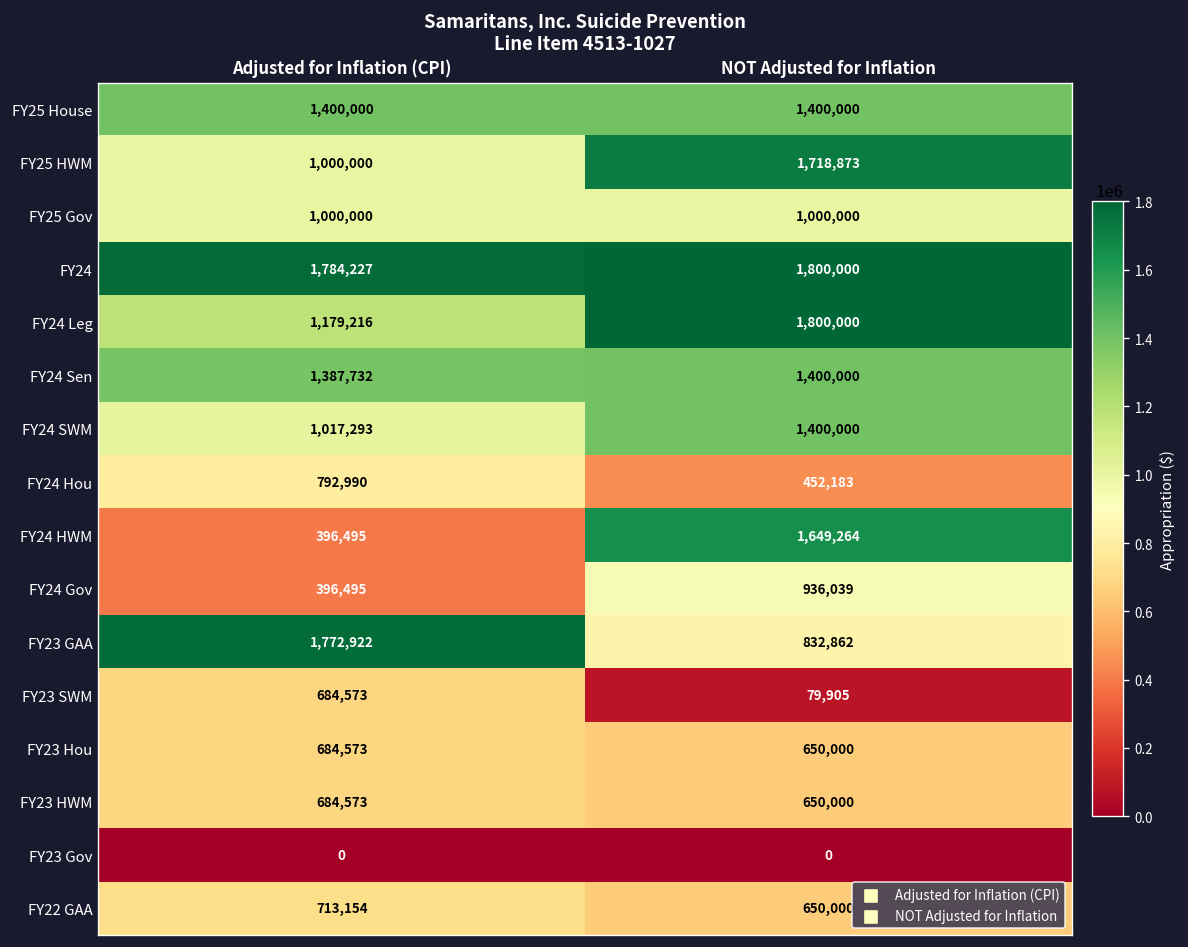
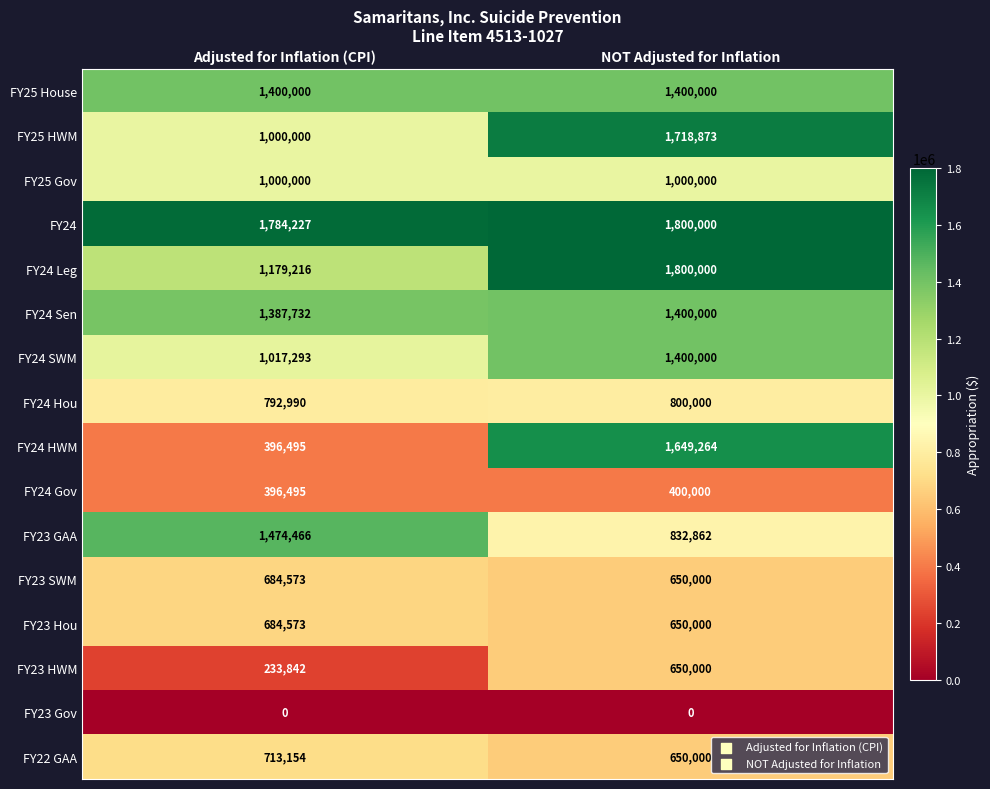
  {
    "FY25 House": {
      "Adjusted for Inflation (CPI)": "1,400,000",
      "NOT Adjusted for Inflation": "1,400,000"
    },
    "FY25 HWM": {
      "Adjusted for Inflation (CPI)": "1,000,000",
      "NOT Adjusted for Inflation": "1,718,873"
    },
    "FY25 Gov": {
      "Adjusted for Inflation (CPI)": "1,000,000",
      "NOT Adjusted for Inflation": "1,000,000"
    },
    "FY24": {
      "Adjusted for Inflation (CPI)": "1,784,227",
      "NOT Adjusted for Inflation": "1,800,000"
    },
    "FY24 Leg": {
      "Adjusted for Inflation (CPI)": "1,179,216",
      "NOT Adjusted for Inflation": "1,800,000"
    },
    "FY24 Sen": {
      "Adjusted for Inflation (CPI)": "1,387,732",
      "NOT Adjusted for Inflation": "1,400,000"
    },
    "FY24 SWM": {
      "Adjusted for Inflation (CPI)": "1,017,293",
      "NOT Adjusted for Inflation": "1,400,000"
    },
    "FY24 Hou": {
      "Adjusted for Inflation (CPI)": "792,990",
-     "NOT Adjusted for Inflation": "452,183"
+     "NOT Adjusted for Inflation": "800,000"
    },
    "FY24 HWM": {
      "Adjusted for Inflation (CPI)": "396,495",
      "NOT Adjusted for Inflation": "1,649,264"
    },
    "FY24 Gov": {
      "Adjusted for Inflation (CPI)": "396,495",
-     "NOT Adjusted for Inflation": "936,039"
+     "NOT Adjusted for Inflation": "400,000"
    },
    "FY23 GAA": {
-     "Adjusted for Inflation (CPI)": "1,772,922",
+     "Adjusted for Inflation (CPI)": "1,474,466",
      "NOT Adjusted for Inflation": "832,862"
    },
    "FY23 SWM": {
      "Adjusted for Inflation (CPI)": "684,573",
-     "NOT Adjusted for Inflation": "79,905"
+     "NOT Adjusted for Inflation": "650,000"
    },
    "FY23 Hou": {
      "Adjusted for Inflation (CPI)": "684,573",
      "NOT Adjusted for Inflation": "650,000"
    },
    "FY23 HWM": {
-     "Adjusted for Inflation (CPI)": "684,573",
+     "Adjusted for Inflation (CPI)": "233,842",
      "NOT Adjusted for Inflation": "650,000"
    },
    "FY23 Gov": {
      "Adjusted for Inflation (CPI)": "0",
      "NOT Adjusted for Inflation": "0"
    },
    "FY22 GAA": {
      "Adjusted for Inflation (CPI)": "713,154"
    }
  }
